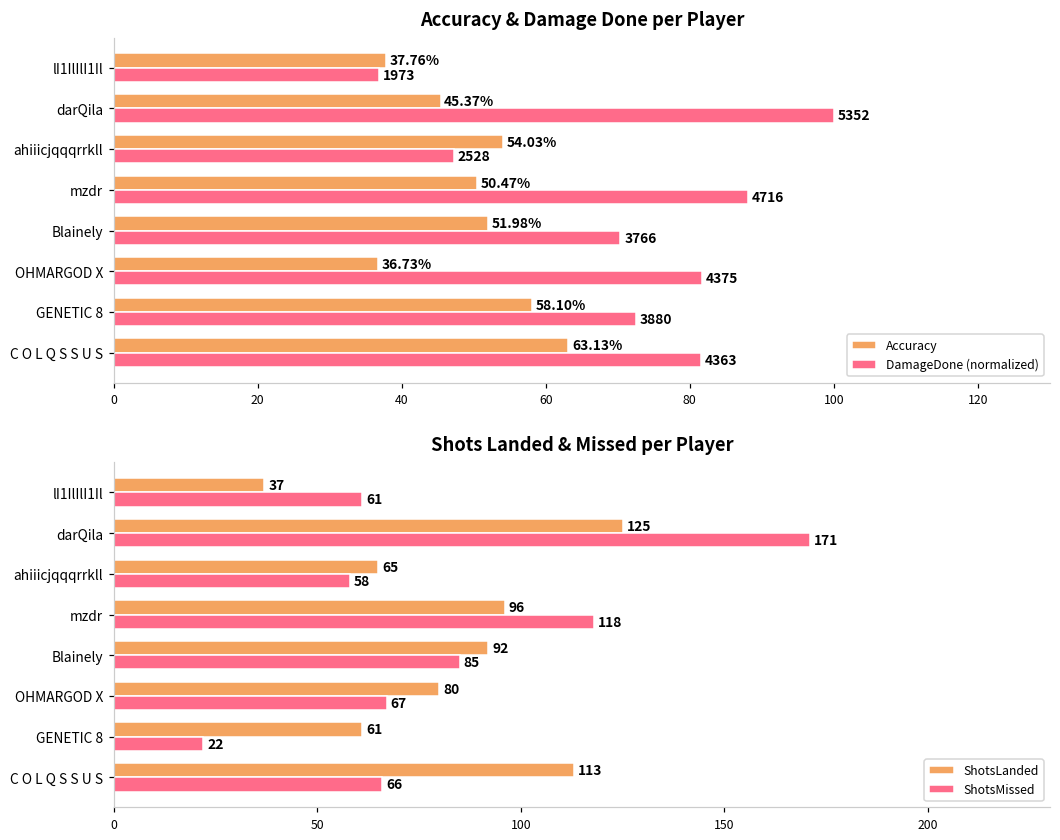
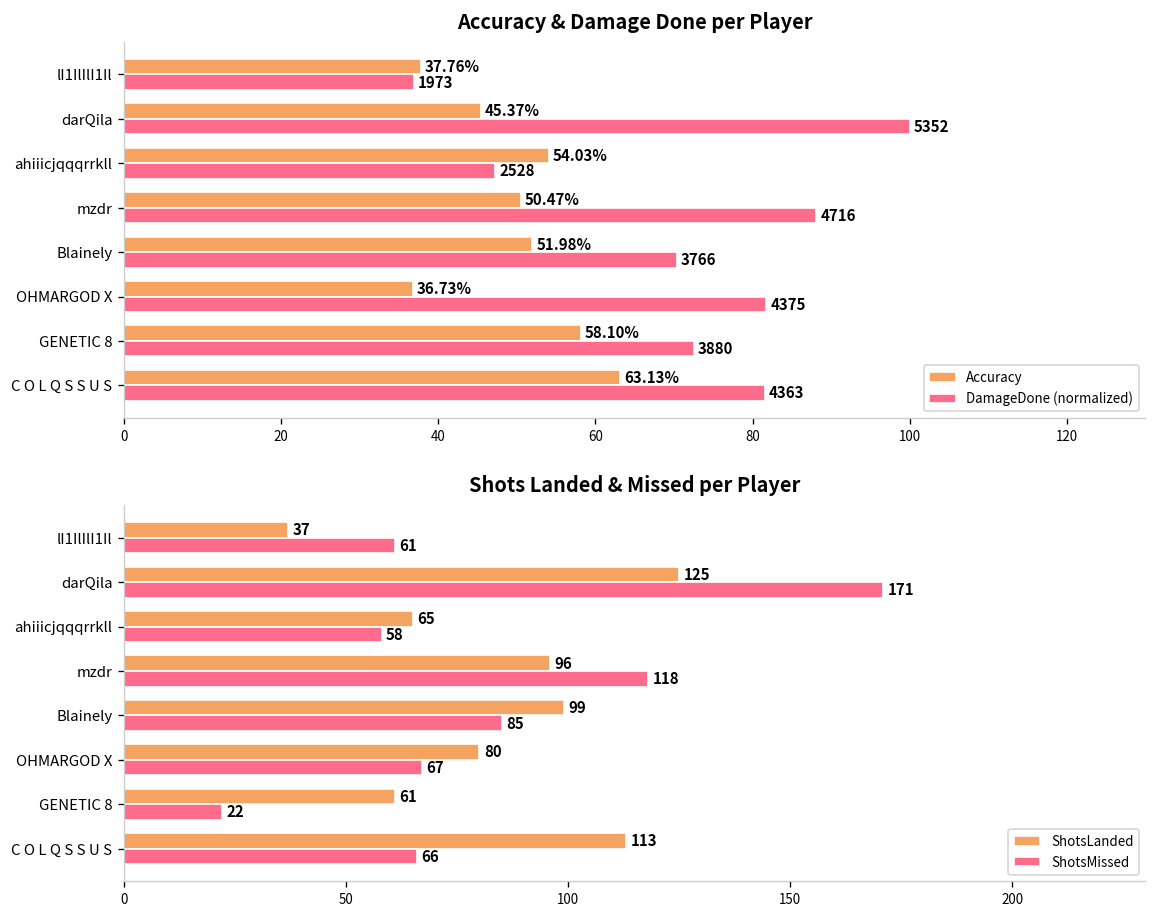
  {
    "Accuracy & Damage Done per Player": {
      "Accuracy": {
        "lI1IlIlI1Il": "37.76%",
        "darQila": "45.37%",
        "ahiiicjqqqrrkll": "54.03%",
        "mzdr": "50.47%",
        "Blainely": "51.98%",
        "OHMARGOD X": "36.73%",
        "GENETIC 8": "58.10%",
        "C O L Q S S U S": "63.13%"
      }
    },
    "Shots Landed & Missed per Player": {
      "ShotsLanded": {
        "lI1IlIlI1Il": "37",
        "darQila": "125",
        "ahiiicjqqqrrkll": "65",
        "mzdr": "96",
-       "Blainely": "92",
+       "Blainely": "99",
        "OHMARGOD X": "80",
        "GENETIC 8": "61",
        "C O L Q S S U S": "113"
      },
      "ShotsMissed": {
        "lI1IlIlI1Il": "61",
        "darQila": "171",
        "ahiiicjqqqrrkll": "58",
        "mzdr": "118",
        "Blainely": "85",
        "OHMARGOD X": "67",
        "GENETIC 8": "22",
        "C O L Q S S U S": "66"
      }
    }
  }
